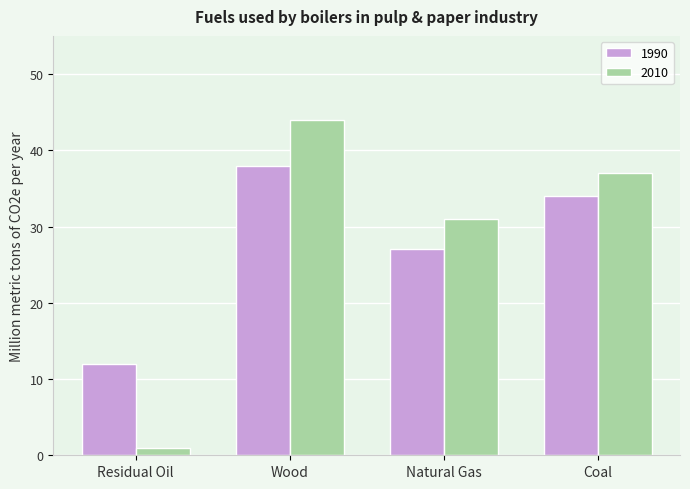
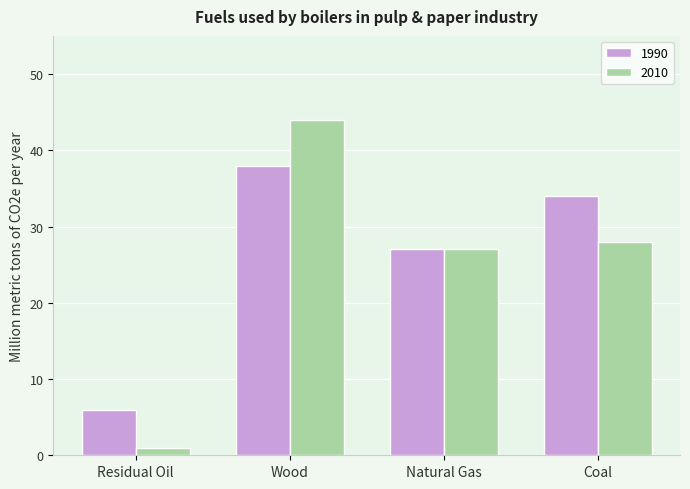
  {
    "1990": {
-     "Residual Oil": 12,
+     "Residual Oil": 6,
      "Wood": 38,
      "Natural Gas": 27,
      "Coal": 34
    },
    "2010": {
      "Residual Oil": 1,
      "Wood": 44,
-     "Natural Gas": 31,
-     "Coal": 37
+     "Natural Gas": 27,
+     "Coal": 28
    }
  }
